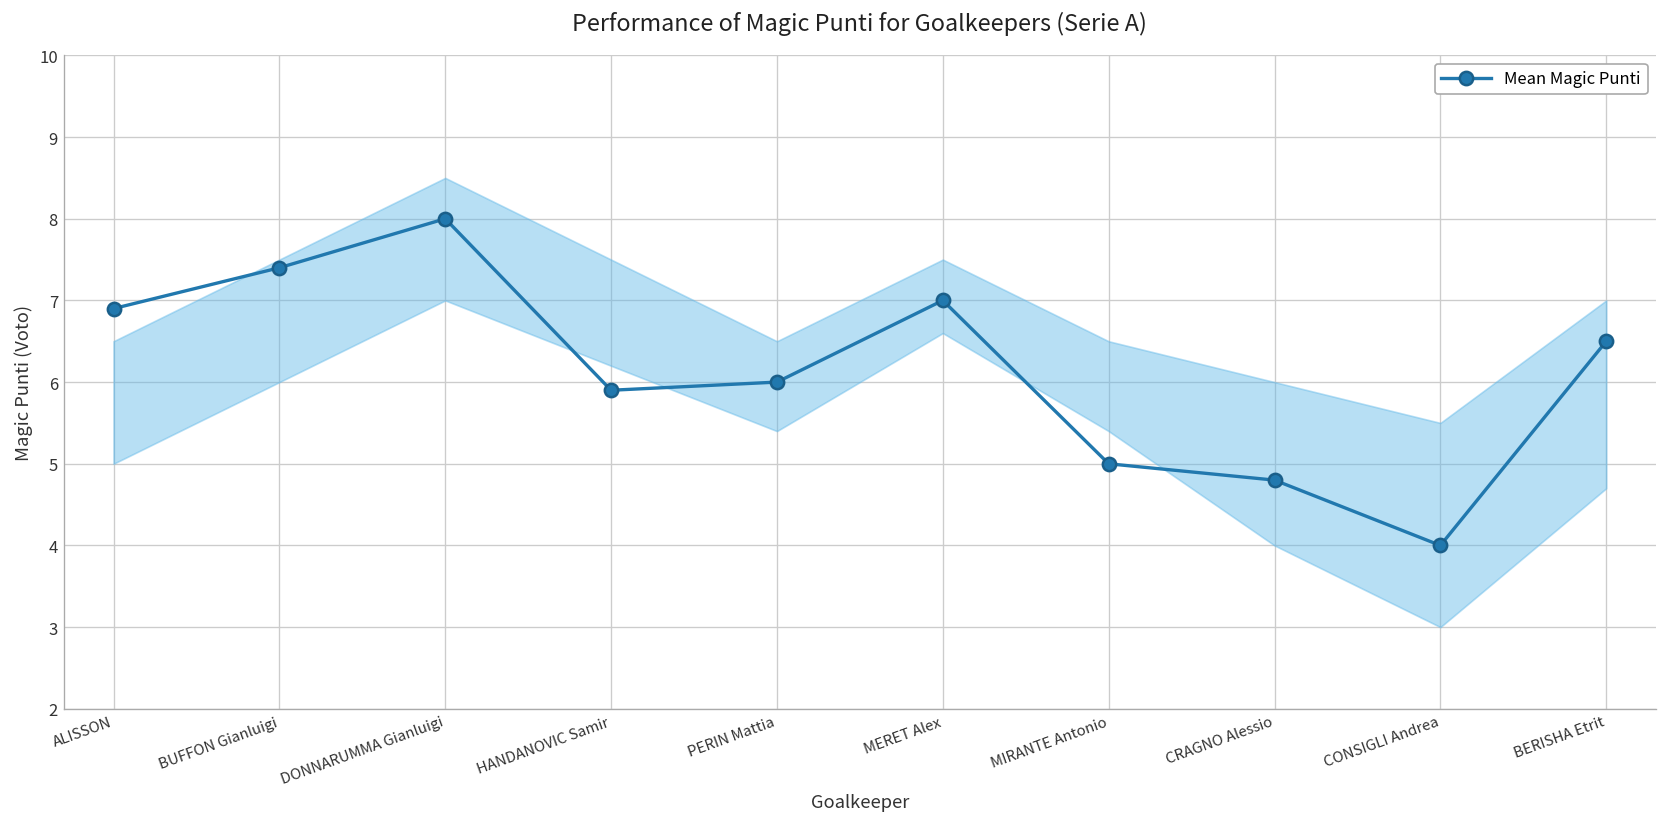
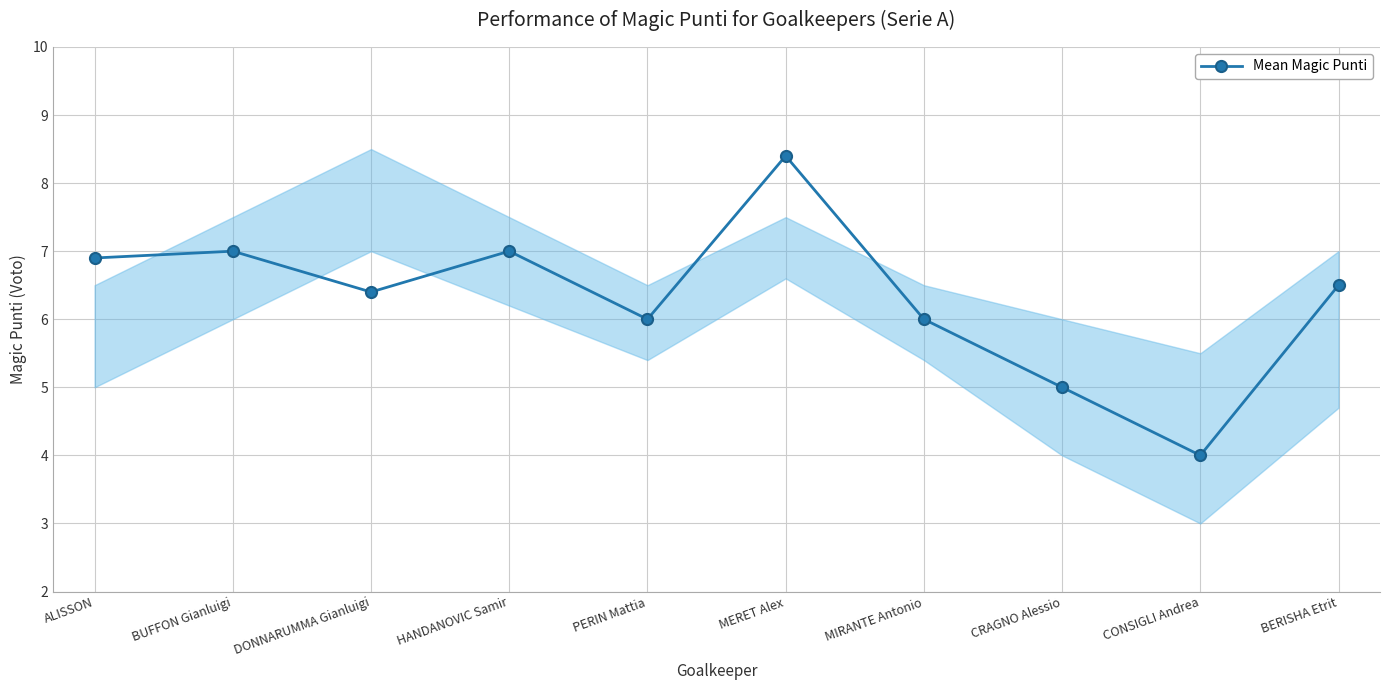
  {
    "Mean Magic Punti": {
      "ALISSON": 6.9,
-     "BUFFON Gianluigi": 7.4,
-     "DONNARUMMA Gianluigi": 8.0,
-     "HANDANOVIC Samir": 5.9,
+     "BUFFON Gianluigi": 7.0,
+     "DONNARUMMA Gianluigi": 6.4,
+     "HANDANOVIC Samir": 7.0,
      "PERIN Mattia": 6.0,
-     "MERET Alex": 7.0,
-     "MIRANTE Antonio": 5,
-     "CRAGNO Alessio": 4.8,
+     "MERET Alex": 8.4,
+     "MIRANTE Antonio": 6,
+     "CRAGNO Alessio": 5.0,
      "CONSIGLI Andrea": 4.0,
      "BERISHA Etrit": 6.5
    }
  }
